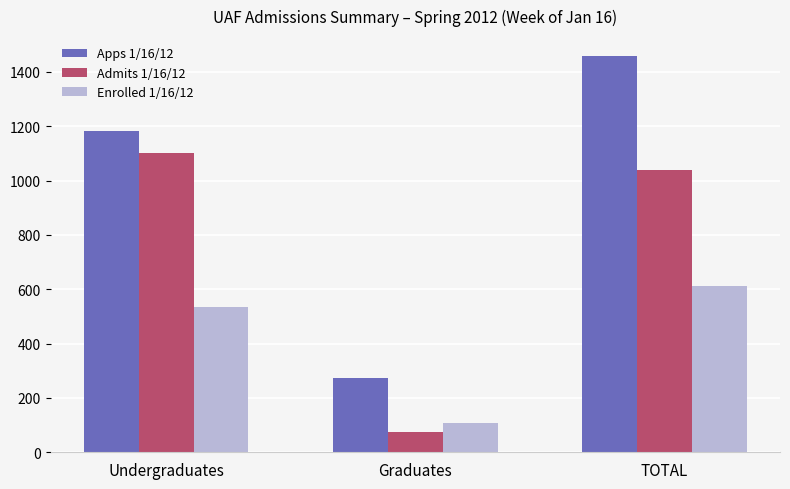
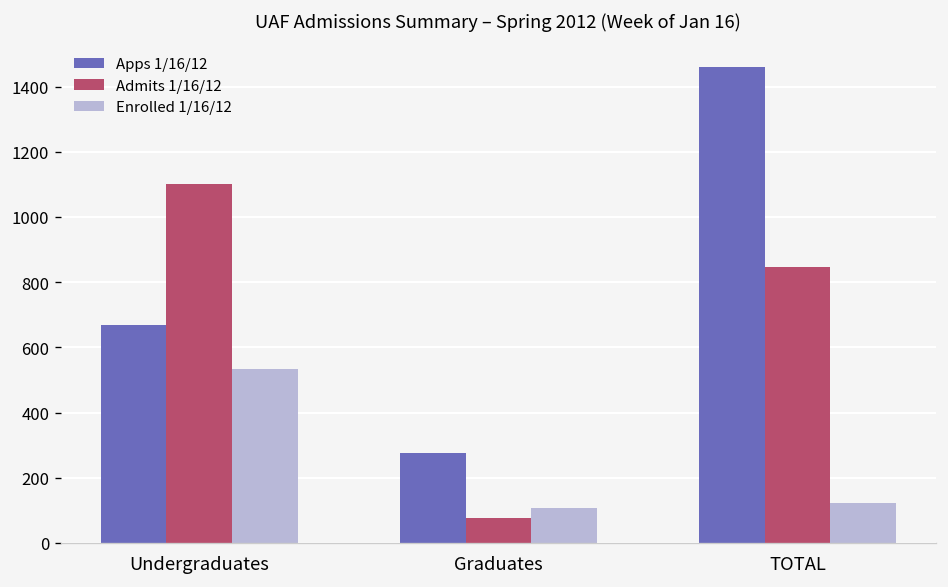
  {
    "Apps 1/16/12": {
-     "Undergraduates": 1180,
+     "Undergraduates": 670,
      "Graduates": 280,
      "TOTAL": 1460
    },
    "Admits 1/16/12": {
      "Undergraduates": 1100,
      "Graduates": 80,
-     "TOTAL": 1040
+     "TOTAL": 850
    },
    "Enrolled 1/16/12": {
      "Undergraduates": 540,
      "Graduates": 110,
-     "TOTAL": 610
+     "TOTAL": 120
    }
  }
